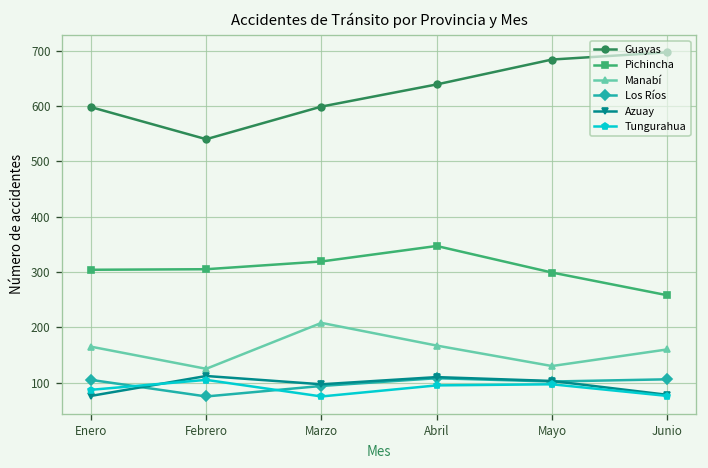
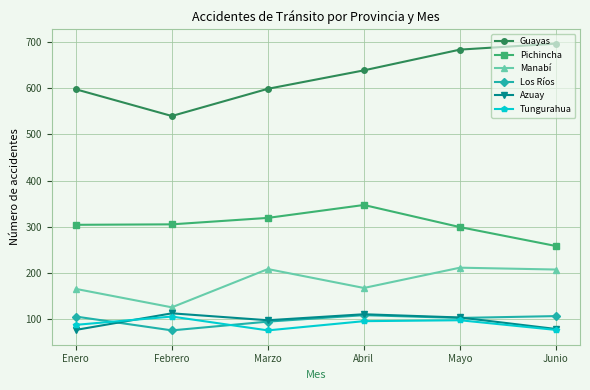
  {
    "Manabí": {
      "Enero": 170,
      "Febrero": 130,
      "Marzo": 210,
      "Abril": 170,
-     "Mayo": 130,
-     "Junio": 160
+     "Mayo": 210,
+     "Junio": 210
    }
  }
